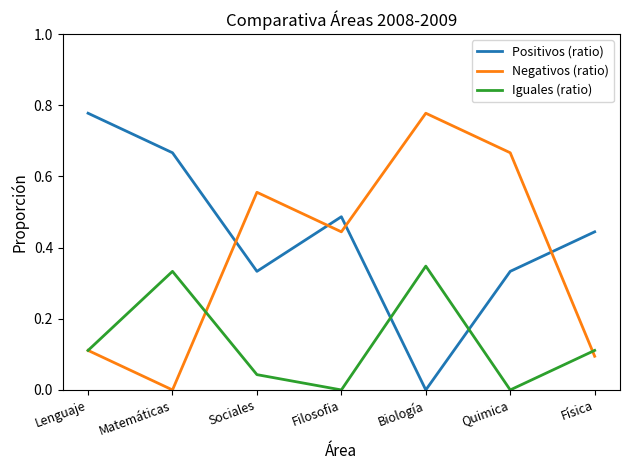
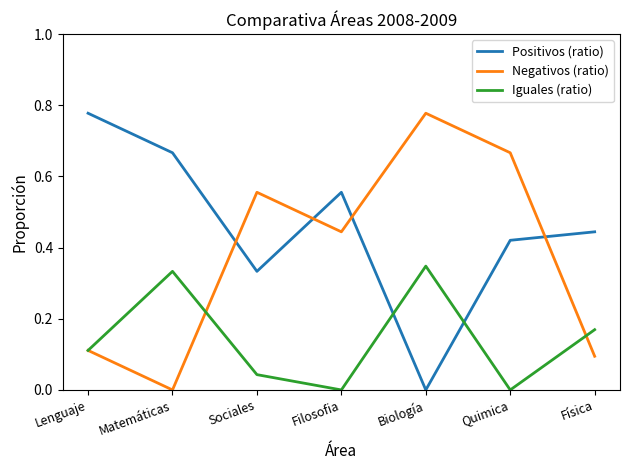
  {
    "Positivos (ratio)": {
      "Lenguaje": 0.78,
      "Matemáticas": 0.67,
      "Sociales": 0.33,
-     "Filosofia": 0.49,
+     "Filosofia": 0.56,
      "Biología": 0.00,
-     "Quimica": 0.33,
+     "Quimica": 0.42,
      "Física": 0.44
    },
    "Negativos (ratio)": {
      "Matemáticas": 0.00,
      "Sociales": 0.56,
      "Filosofia": 0.44,
      "Biología": 0.78,
      "Quimica": 0.67,
      "Física": 0.09
    },
    "Iguales (ratio)": {
      "Matemáticas": 0.33,
      "Sociales": 0.04,
      "Filosofia": 0.00,
      "Biología": 0.35,
      "Quimica": 0.00,
-     "Física": 0.11
+     "Física": 0.17
    }
  }
